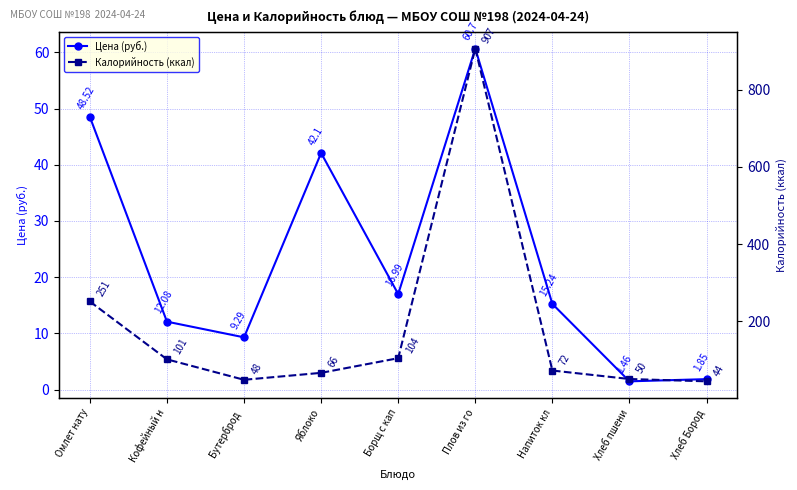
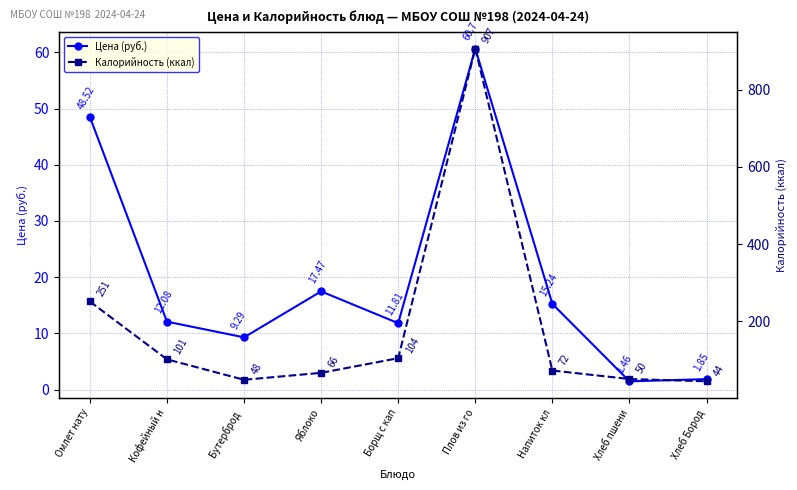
  {
    "Цена (руб.)": {
      "Омлет нату": 48.52,
      "Кофейный н": 12.08,
      "Бутерброд": 9.29,
-     "Яблоко": 42.1,
-     "Борщ с кап": 16.99,
+     "Яблоко": 17.47,
+     "Борщ с кап": 11.81,
      "Плов из го": 60.7,
      "Напиток кл": 15.24,
      "Хлеб пшени": 1.46,
      "Хлеб Бород": 1.85
    },
    "Калорийность (ккал)": {
      "Омлет нату": 251,
      "Кофейный н": 101,
      "Бутерброд": 48,
      "Яблоко": 66,
      "Борщ с кап": 104,
      "Плов из го": 907,
      "Напиток кл": 72,
      "Хлеб пшени": 50,
      "Хлеб Бород": 44
    }
  }
